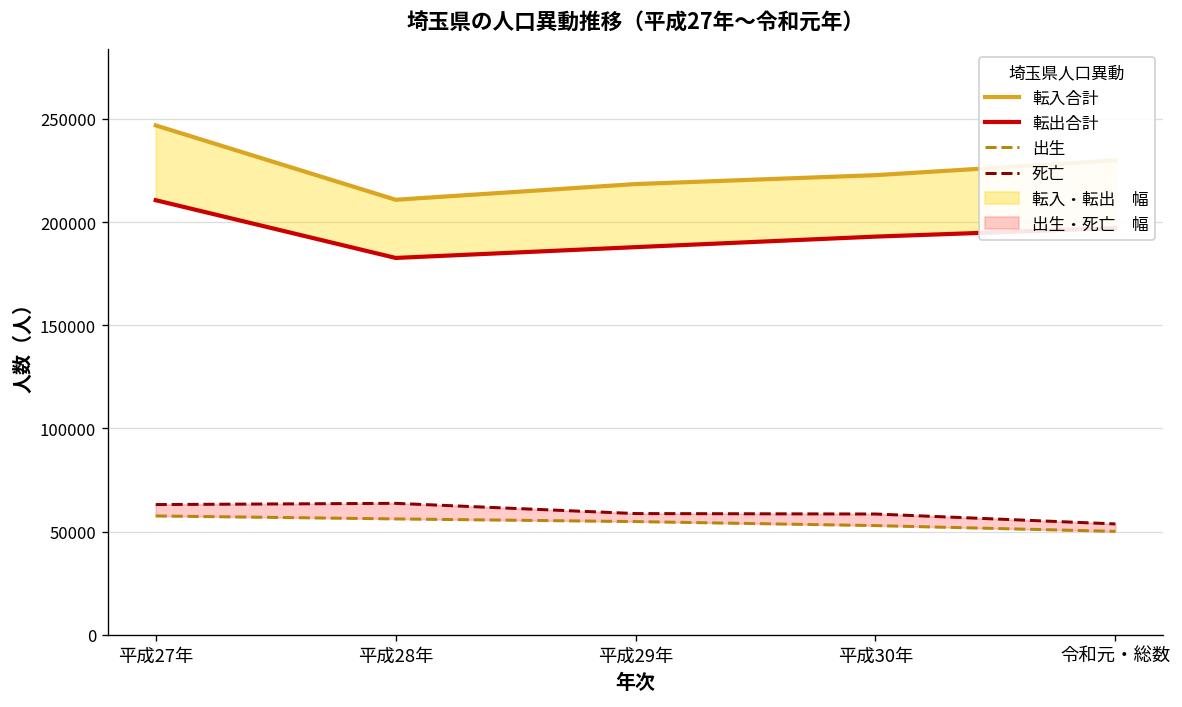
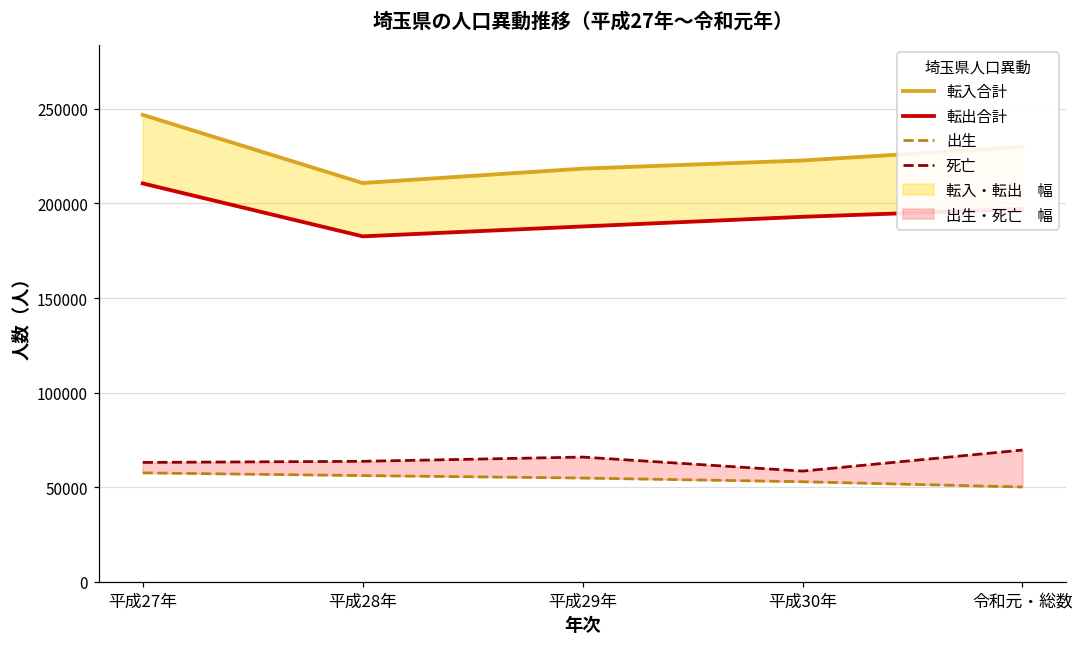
  {
    "転出合計": {
      "平成27年": 211000,
      "平成28年": 183000,
      "平成29年": 188000,
      "平成30年": 193000
    },
    "死亡": {
      "平成27年": 63000,
      "平成28年": 64000,
-     "平成29年": 59000,
+     "平成29年": 66000,
      "平成30年": 58000,
-     "令和元・総数": 54000
+     "令和元・総数": 70000
    }
  }
